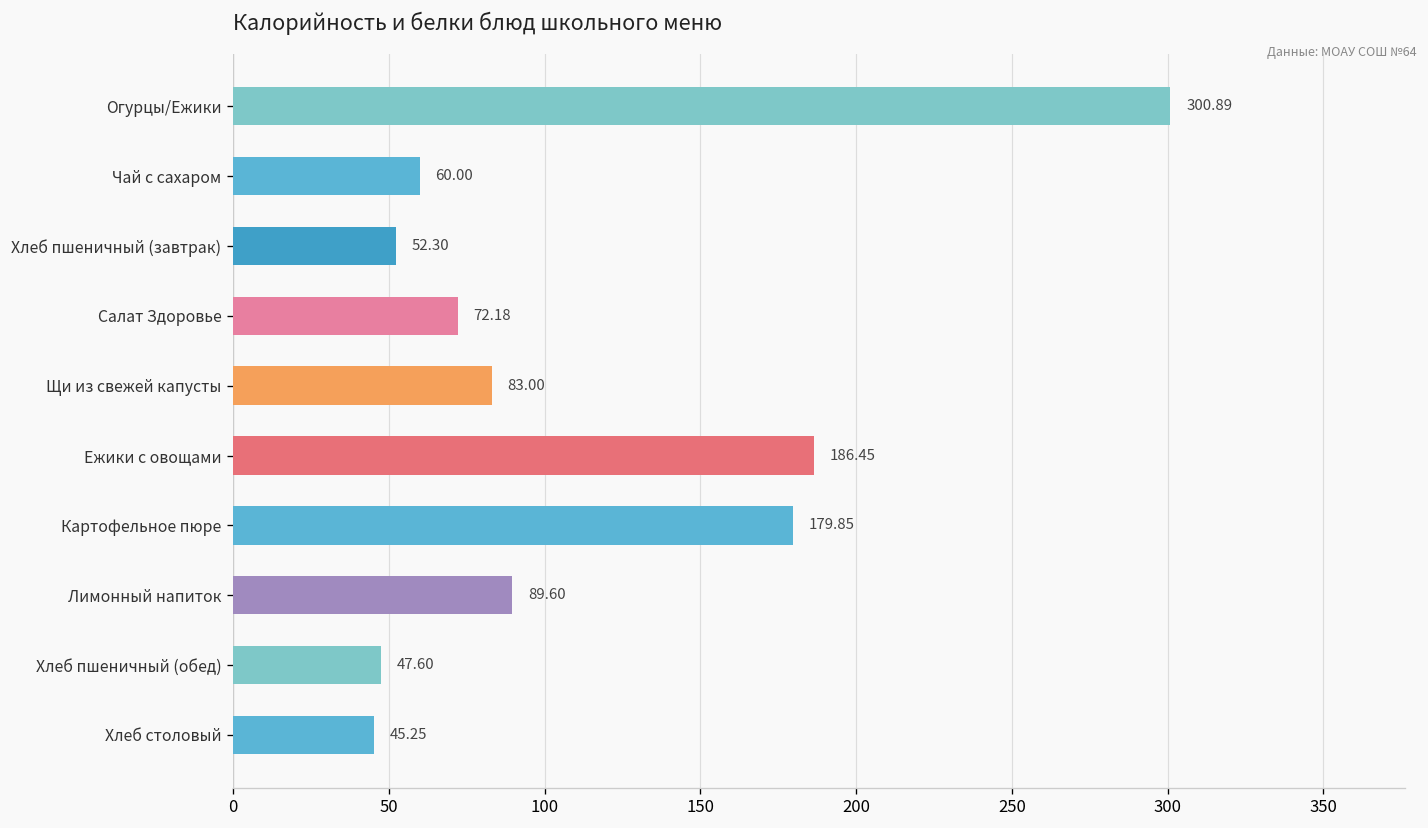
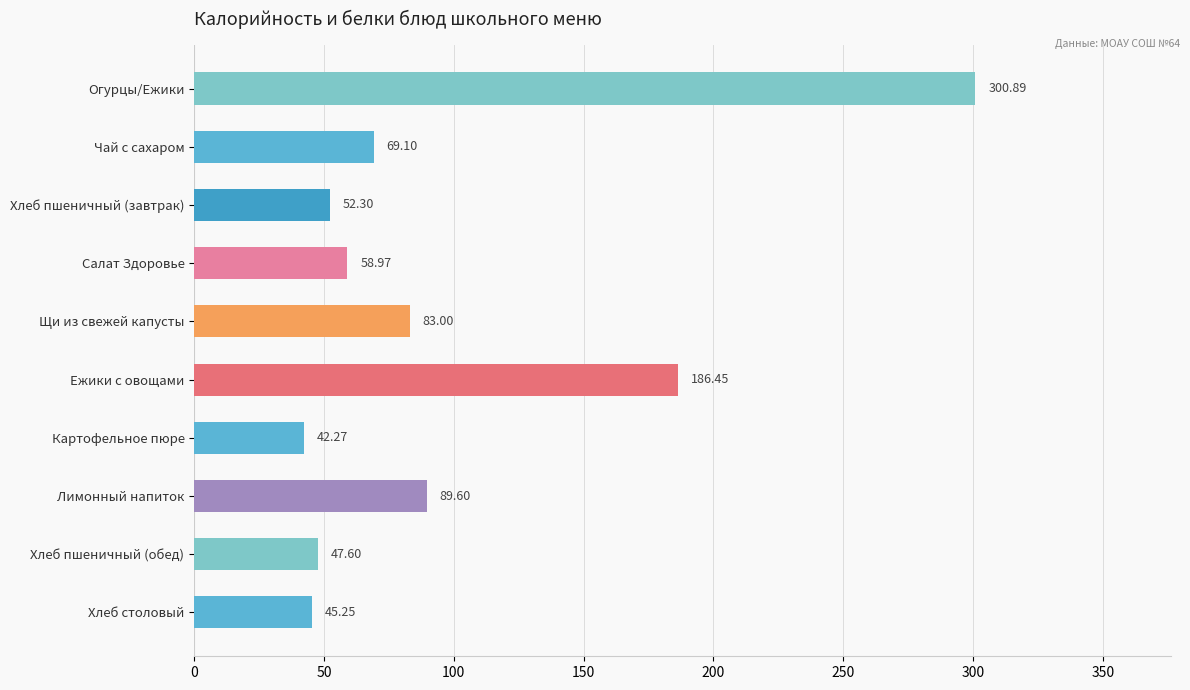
  {
    "Огурцы/Ежики": 300.89,
-   "Чай с сахаром": 60.00,
+   "Чай с сахаром": 69.10,
    "Хлеб пшеничный (завтрак)": 52.30,
-   "Салат Здоровье": 72.18,
+   "Салат Здоровье": 58.97,
    "Щи из свежей капусты": 83.00,
    "Ежики с овощами": 186.45,
-   "Картофельное пюре": 179.85,
+   "Картофельное пюре": 42.27,
    "Лимонный напиток": 89.60,
    "Хлеб пшеничный (обед)": 47.60,
    "Хлеб столовый": 45.25
  }
